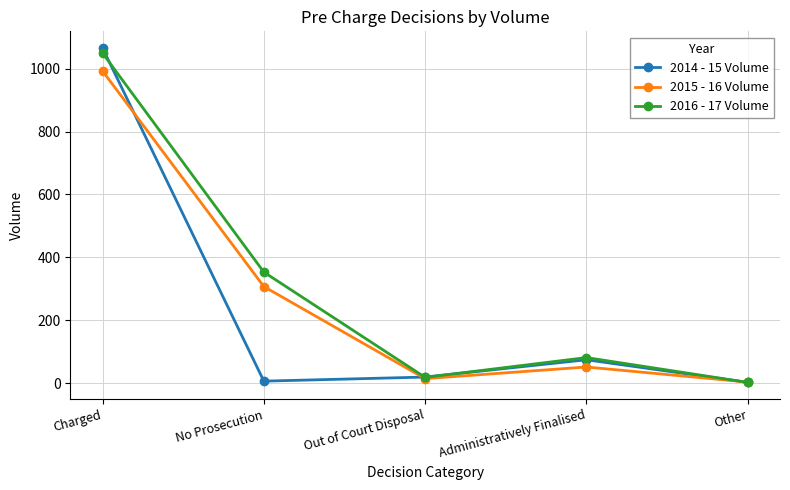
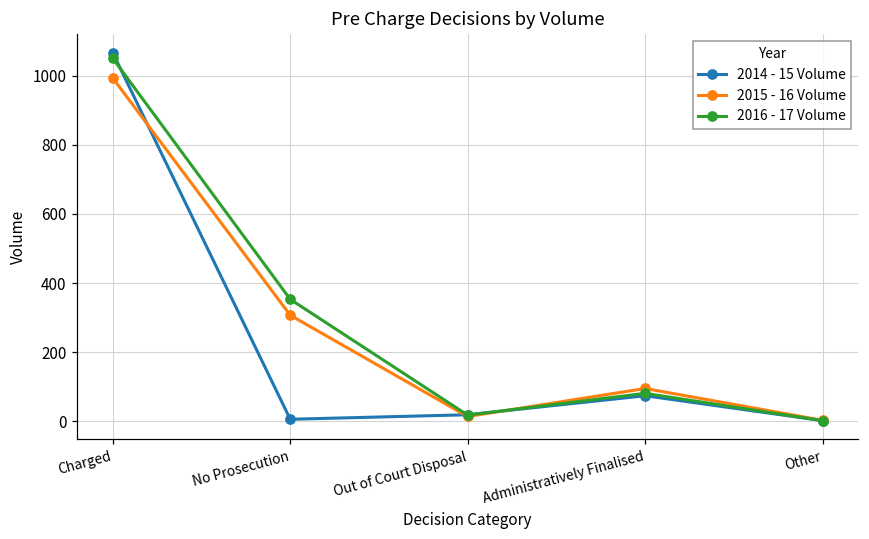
  {
    "2014 - 15 Volume": {
      "Charged": 1070,
      "No Prosecution": 10
    },
    "2015 - 16 Volume": {
      "Charged": 990,
      "No Prosecution": 310,
-     "Administratively Finalised": 50
+     "Administratively Finalised": 100
    },
    "2016 - 17 Volume": {
      "Charged": 1050,
      "No Prosecution": 350
    }
  }
